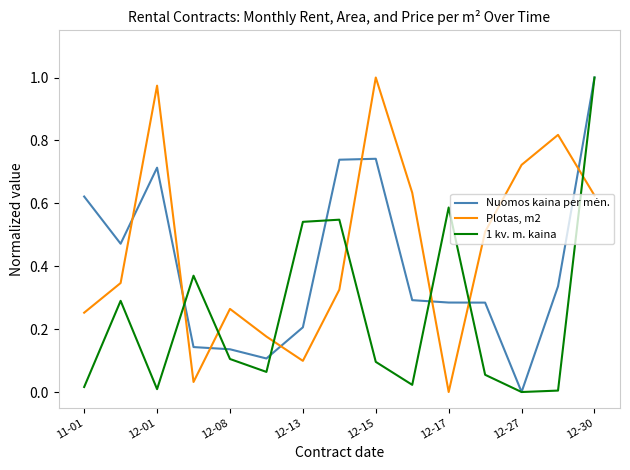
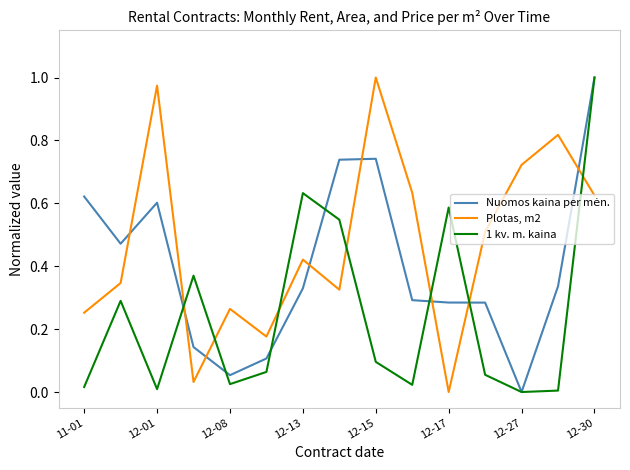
  {
    "Nuomos kaina per mėn.": {
      "11-01": 0.62,
-     "12-01": 0.71,
-     "12-08": 0.14,
-     "12-13": 0.21,
+     "12-01": 0.60,
+     "12-08": 0.05,
+     "12-13": 0.33,
      "12-15": 0.74,
      "12-17": 0.28
    },
    "Plotas, m2": {
      "11-01": 0.25,
      "12-01": 0.97,
      "12-08": 0.26,
-     "12-13": 0.10,
+     "12-13": 0.42,
      "12-15": 1.00,
      "12-17": 0.00,
      "12-27": 0.72
    },
    "1 kv. m. kaina": {
      "11-01": 0.02,
      "12-01": 0.01,
-     "12-08": 0.11,
-     "12-13": 0.54,
+     "12-08": 0.03,
+     "12-13": 0.63,
      "12-15": 0.10,
      "12-17": 0.59
    }
  }
